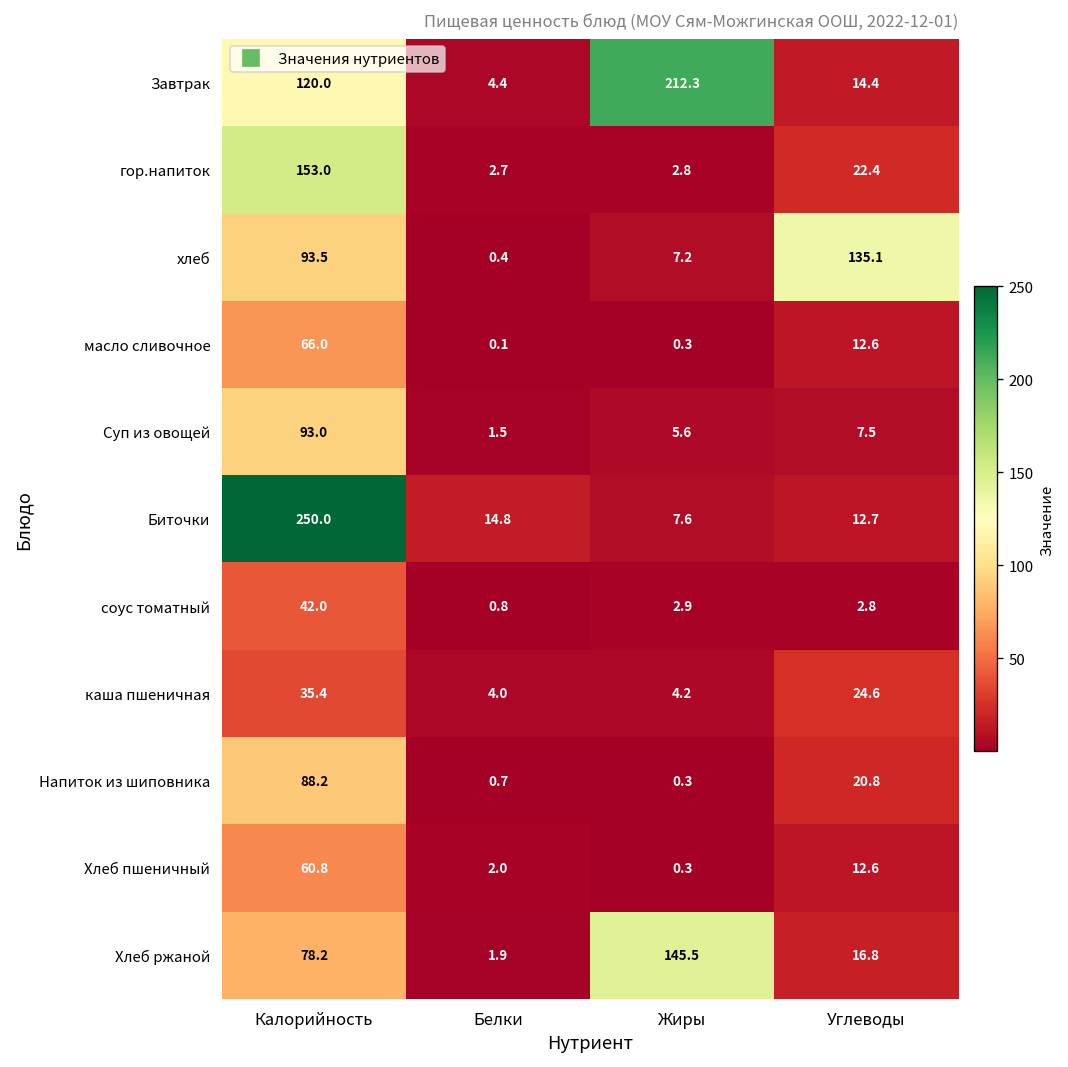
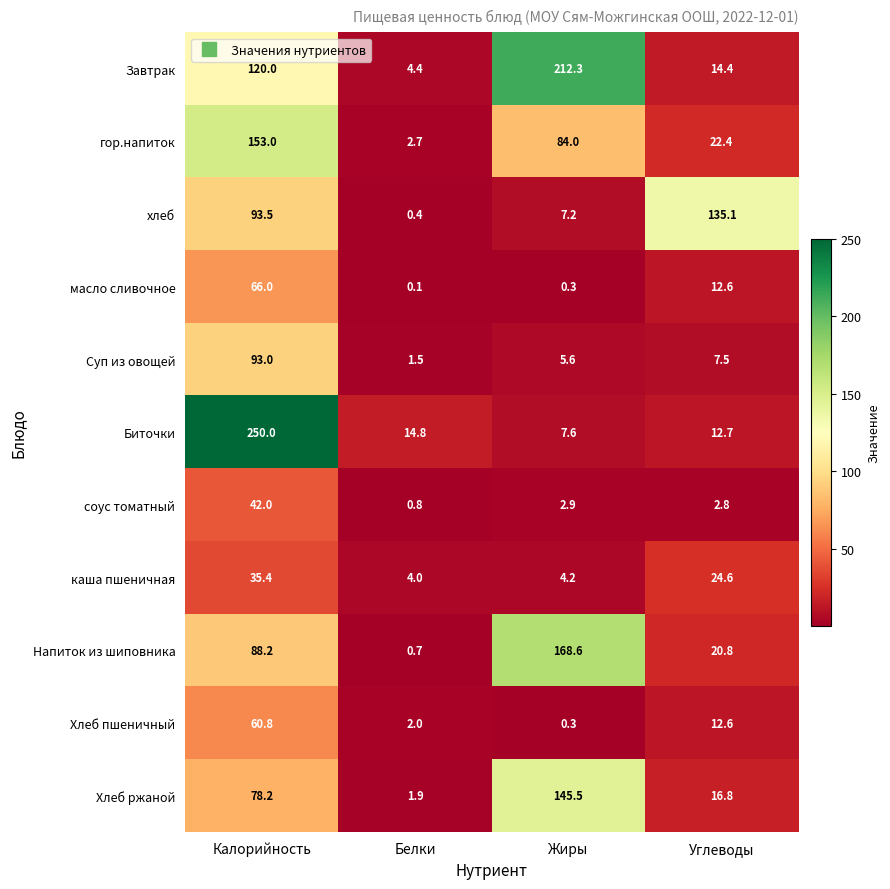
  {
    "Завтрак": {
      "Калорийность": 120.0,
      "Белки": 4.4,
      "Жиры": 212.3,
      "Углеводы": 14.4
    },
    "гор.напиток": {
      "Калорийность": 153.0,
      "Белки": 2.7,
-     "Жиры": 2.8,
+     "Жиры": 84.0,
      "Углеводы": 22.4
    },
    "хлеб": {
      "Калорийность": 93.5,
      "Белки": 0.4,
      "Жиры": 7.2,
      "Углеводы": 135.1
    },
    "масло сливочное": {
      "Калорийность": 66.0,
      "Белки": 0.1,
      "Жиры": 0.3,
      "Углеводы": 12.6
    },
    "Суп из овощей": {
      "Калорийность": 93.0,
      "Белки": 1.5,
      "Жиры": 5.6,
      "Углеводы": 7.5
    },
    "Биточки": {
      "Калорийность": 250.0,
      "Белки": 14.8,
      "Жиры": 7.6,
      "Углеводы": 12.7
    },
    "соус томатный": {
      "Калорийность": 42.0,
      "Белки": 0.8,
      "Жиры": 2.9,
      "Углеводы": 2.8
    },
    "каша пшеничная": {
      "Калорийность": 35.4,
      "Белки": 4.0,
      "Жиры": 4.2,
      "Углеводы": 24.6
    },
    "Напиток из шиповника": {
      "Калорийность": 88.2,
      "Белки": 0.7,
-     "Жиры": 0.3,
+     "Жиры": 168.6,
      "Углеводы": 20.8
    },
    "Хлеб пшеничный": {
      "Калорийность": 60.8,
      "Белки": 2.0,
      "Жиры": 0.3,
      "Углеводы": 12.6
    },
    "Хлеб ржаной": {
      "Калорийность": 78.2,
      "Белки": 1.9,
      "Жиры": 145.5,
      "Углеводы": 16.8
    }
  }
